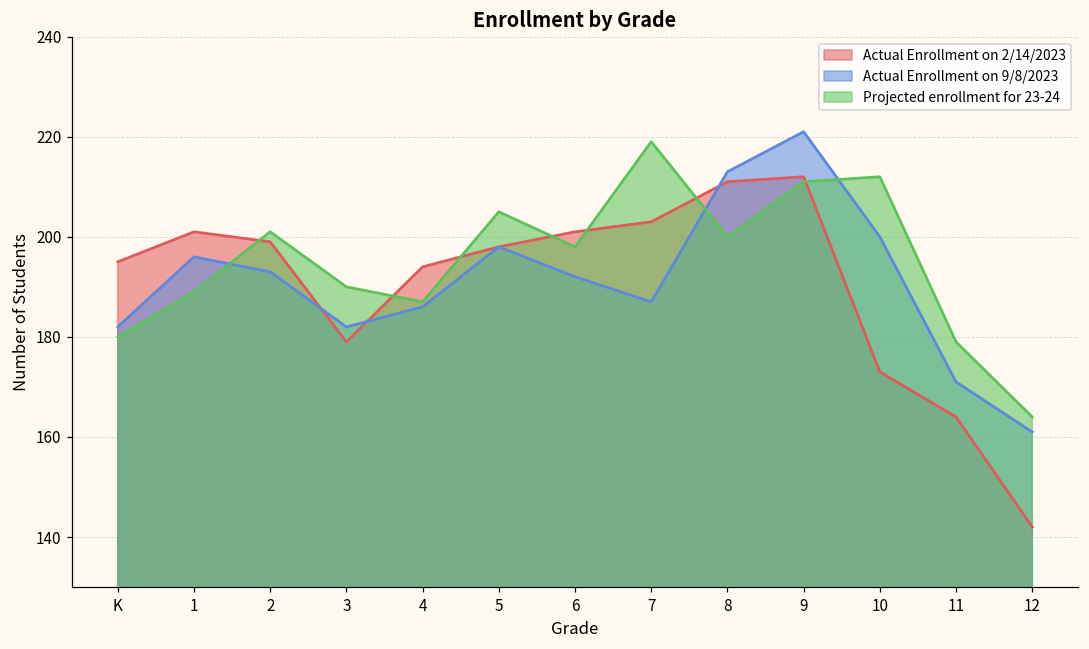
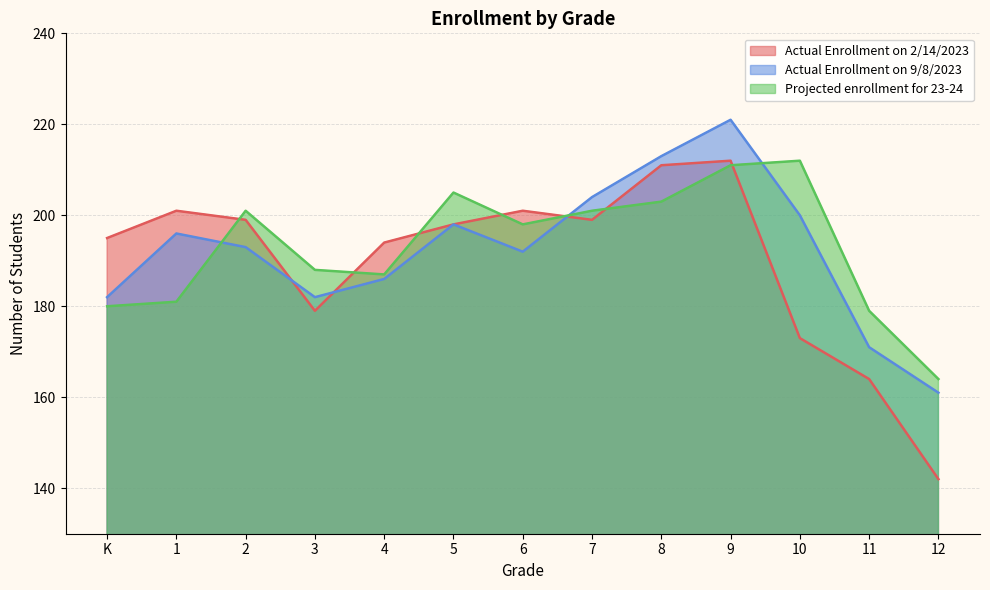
  {
    "Actual Enrollment on 2/14/2023": {
      "K": 195,
      "1": 201,
      "2": 199,
      "3": 179,
      "4": 194,
      "6": 201,
-     "7": 203,
+     "7": 199,
      "8": 211,
      "9": 212,
      "10": 173,
      "11": 164,
      "12": 142
    },
    "Actual Enrollment on 9/8/2023": {
      "K": 182,
      "1": 196,
      "2": 193,
      "3": 182,
      "4": 186,
      "6": 192,
-     "7": 187,
+     "7": 204,
      "8": 213,
      "9": 221,
      "10": 200,
      "11": 171,
      "12": 161
    },
    "Projected enrollment for 23-24": {
      "K": 180,
-     "1": 189,
+     "1": 181,
      "2": 201,
-     "3": 190,
+     "3": 188,
      "4": 187,
      "5": 205,
      "6": 198,
-     "7": 219,
-     "8": 200,
+     "7": 201,
+     "8": 203,
      "9": 211,
      "10": 212,
      "11": 179,
      "12": 164
    }
  }
